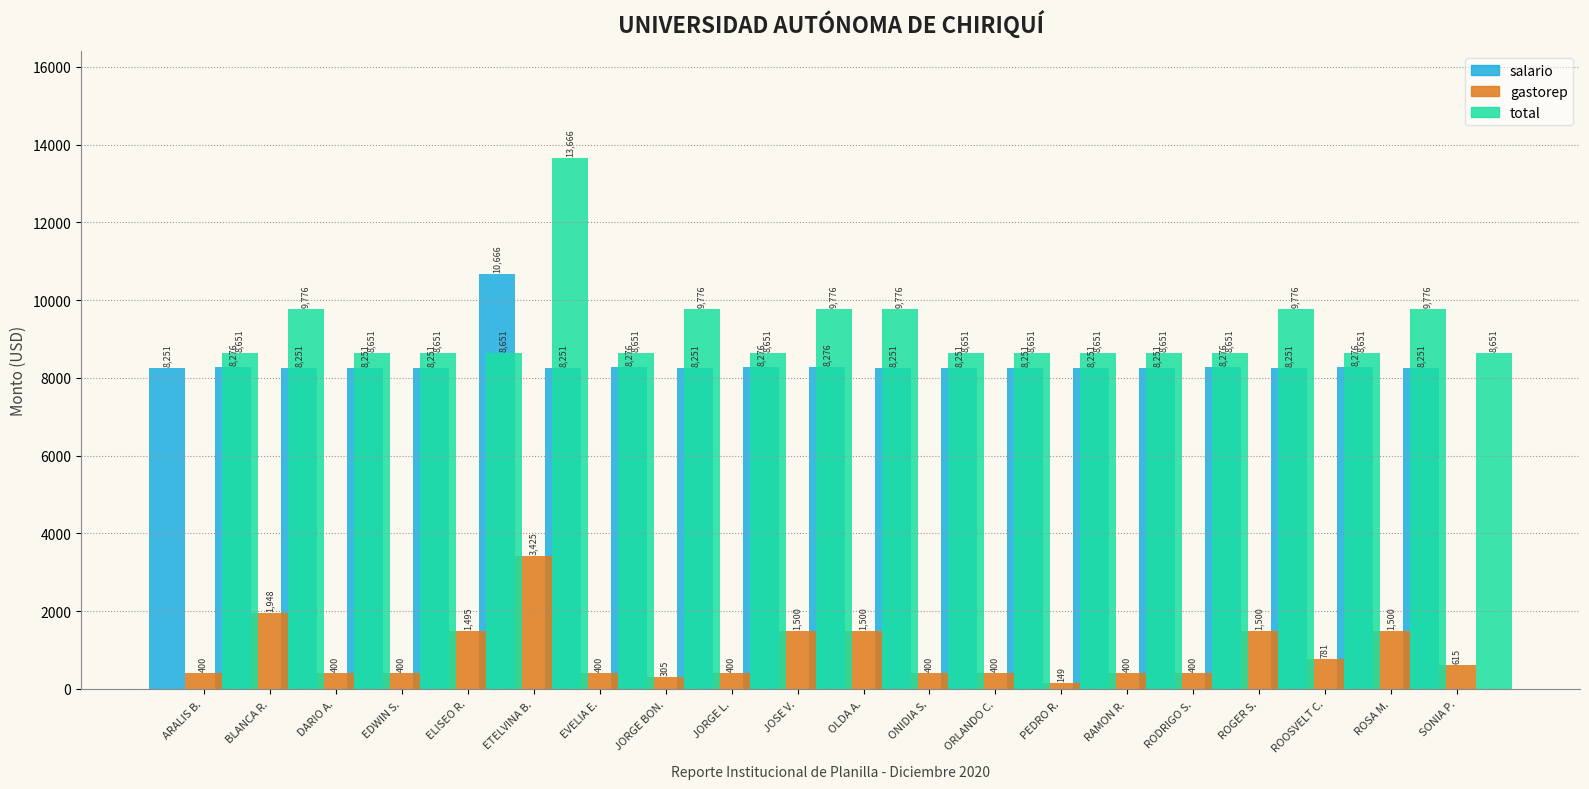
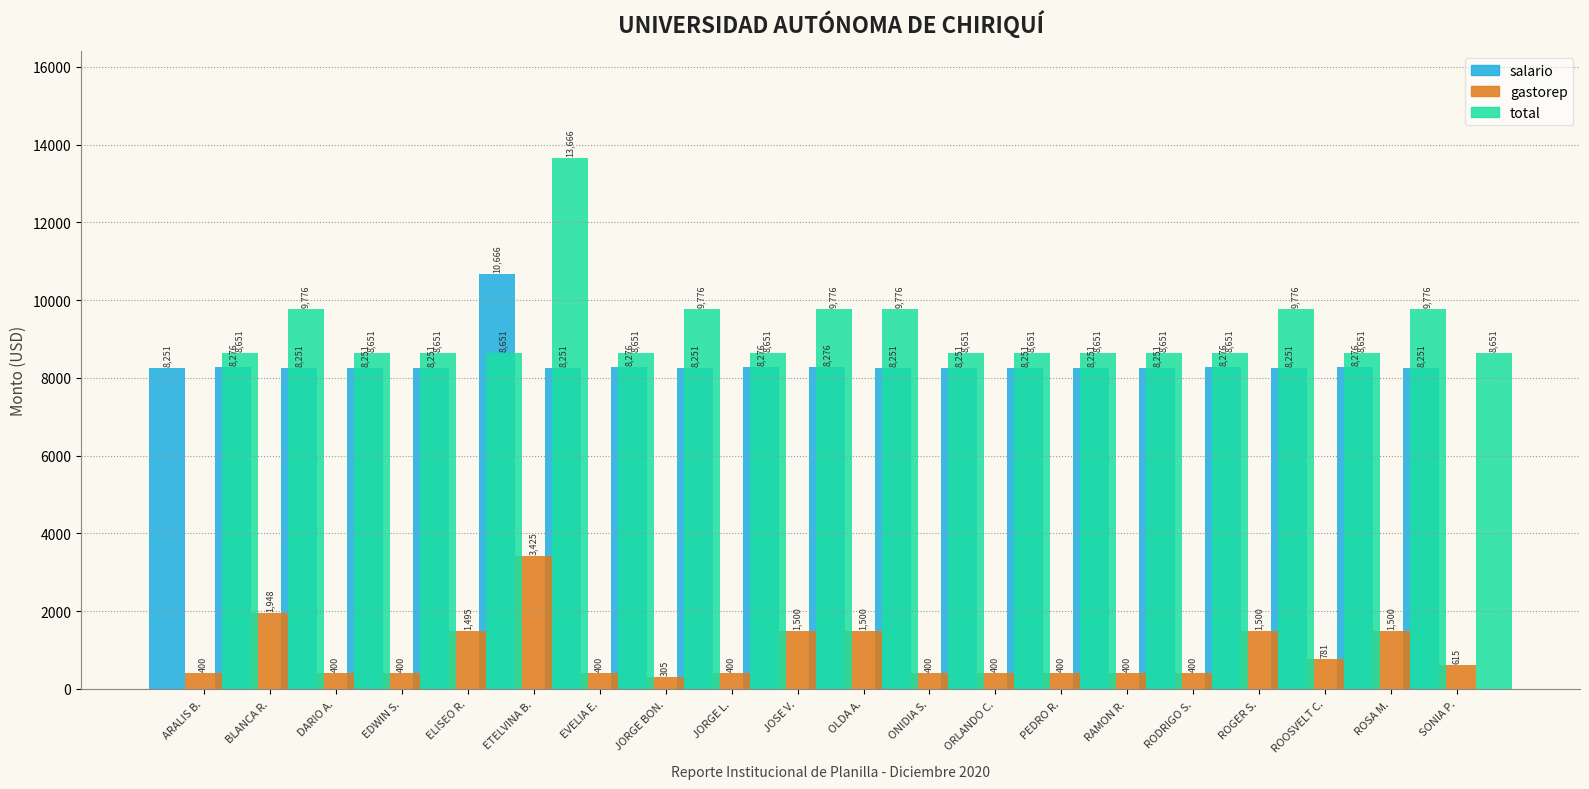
  {
    "gastorep": {
      "ARALIS B.": "400",
      "BLANCA R.": "1,948",
      "DARIO A.": "400",
      "EDWIN S.": "400",
      "ELISEO R.": "1,495",
      "ETELVINA B.": "3,425",
      "EVELIA E.": "400",
      "JORGE BON.": "305",
      "JORGE L.": "400",
      "JOSE V.": "1,500",
      "OLDA A.": "1,500",
      "ONIDIA S.": "400",
      "ORLANDO C.": "400",
-     "PEDRO R.": "149",
+     "PEDRO R.": "400",
      "RAMON R.": "400",
      "RODRIGO S.": "400",
      "ROGER S.": "1,500",
      "ROOSVELT C.": "781",
      "ROSA M.": "1,500",
      "SONIA P.": "615"
    }
  }
